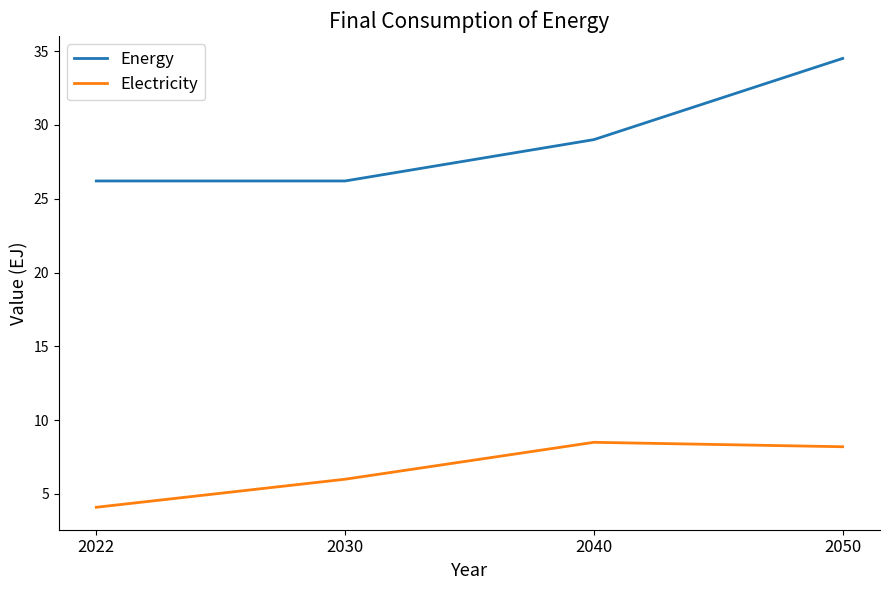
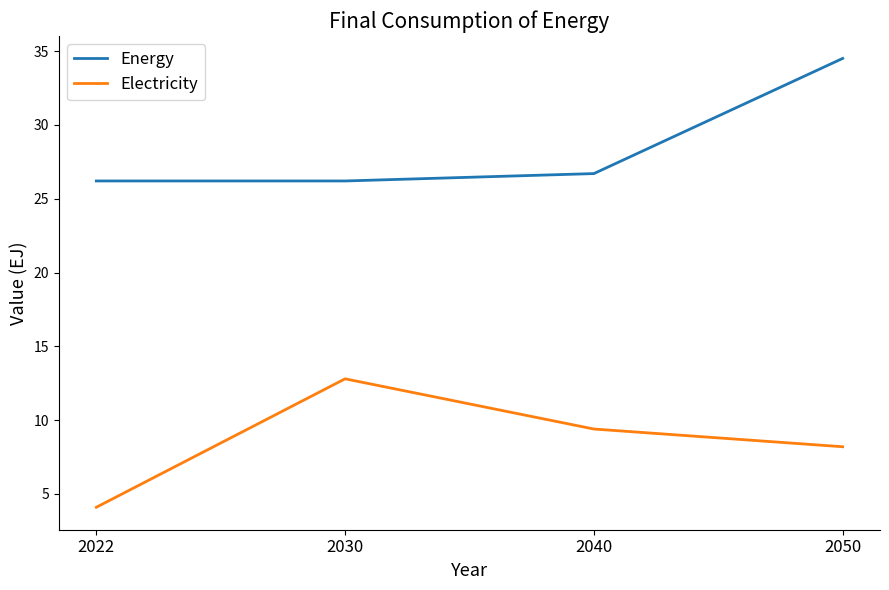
  {
    "Energy": {
      "2022": 26.2,
      "2030": 26.2,
-     "2040": 29.0,
+     "2040": 26.7,
      "2050": 34.5
    },
    "Electricity": {
      "2022": 4.1,
-     "2030": 6.0,
-     "2040": 8.5,
+     "2030": 12.8,
+     "2040": 9.4,
      "2050": 8.2
    }
  }
